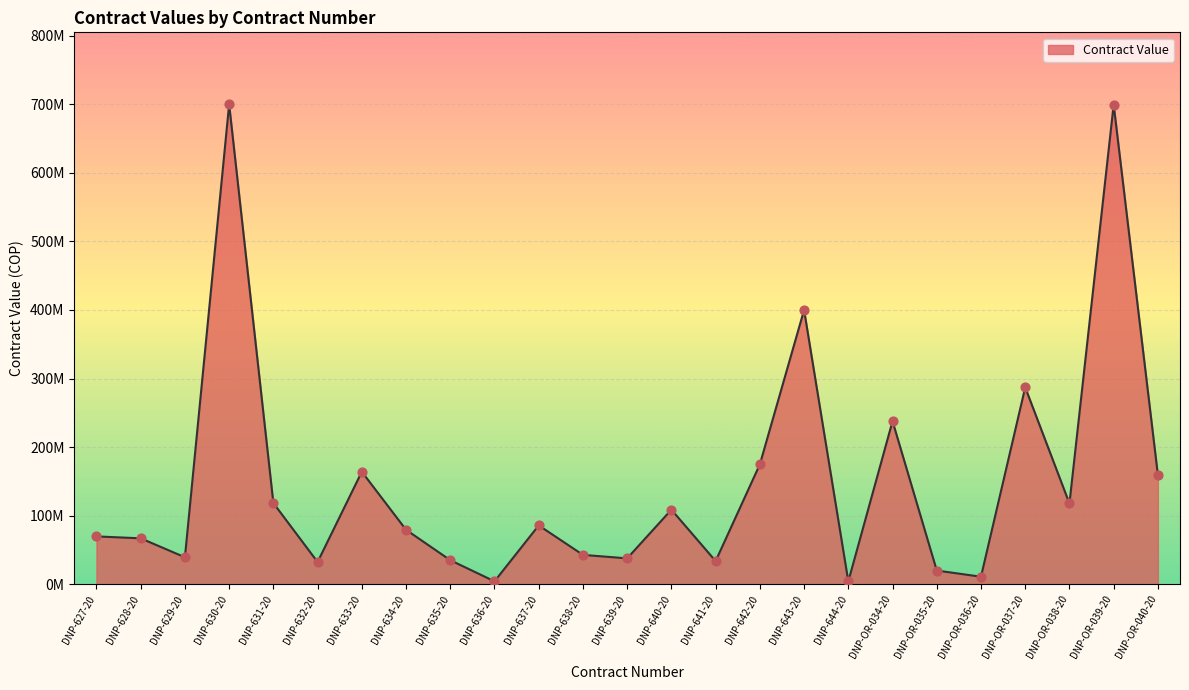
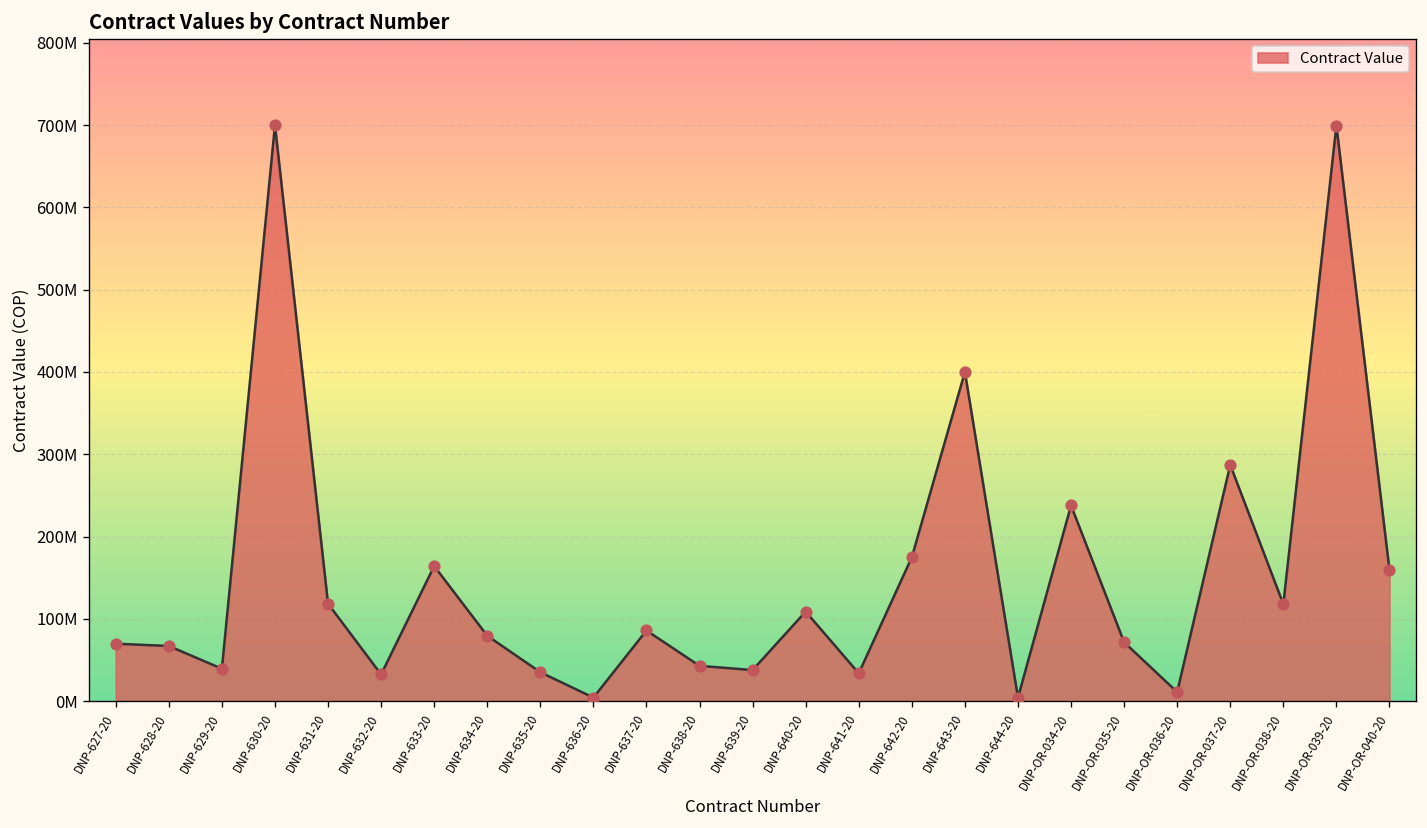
  {
    "DNP-627-20": 70000000,
    "DNP-628-20": 70000000,
    "DNP-629-20": 40000000,
    "DNP-630-20": 700000000,
    "DNP-631-20": 120000000,
    "DNP-632-20": 30000000,
    "DNP-633-20": 160000000,
    "DNP-634-20": 80000000,
    "DNP-635-20": 40000000,
    "DNP-636-20": 0,
    "DNP-637-20": 90000000,
    "DNP-638-20": 40000000,
    "DNP-639-20": 40000000,
    "DNP-640-20": 110000000,
    "DNP-641-20": 30000000,
    "DNP-642-20": 170000000,
    "DNP-643-20": 400000000,
    "DNP-644-20": 0,
    "DNP-OR-034-20": 240000000,
-   "DNP-OR-035-20": 20000000,
+   "DNP-OR-035-20": 70000000,
    "DNP-OR-036-20": 10000000,
    "DNP-OR-037-20": 290000000,
    "DNP-OR-038-20": 120000000,
    "DNP-OR-039-20": 700000000,
    "DNP-OR-040-20": 160000000
  }
